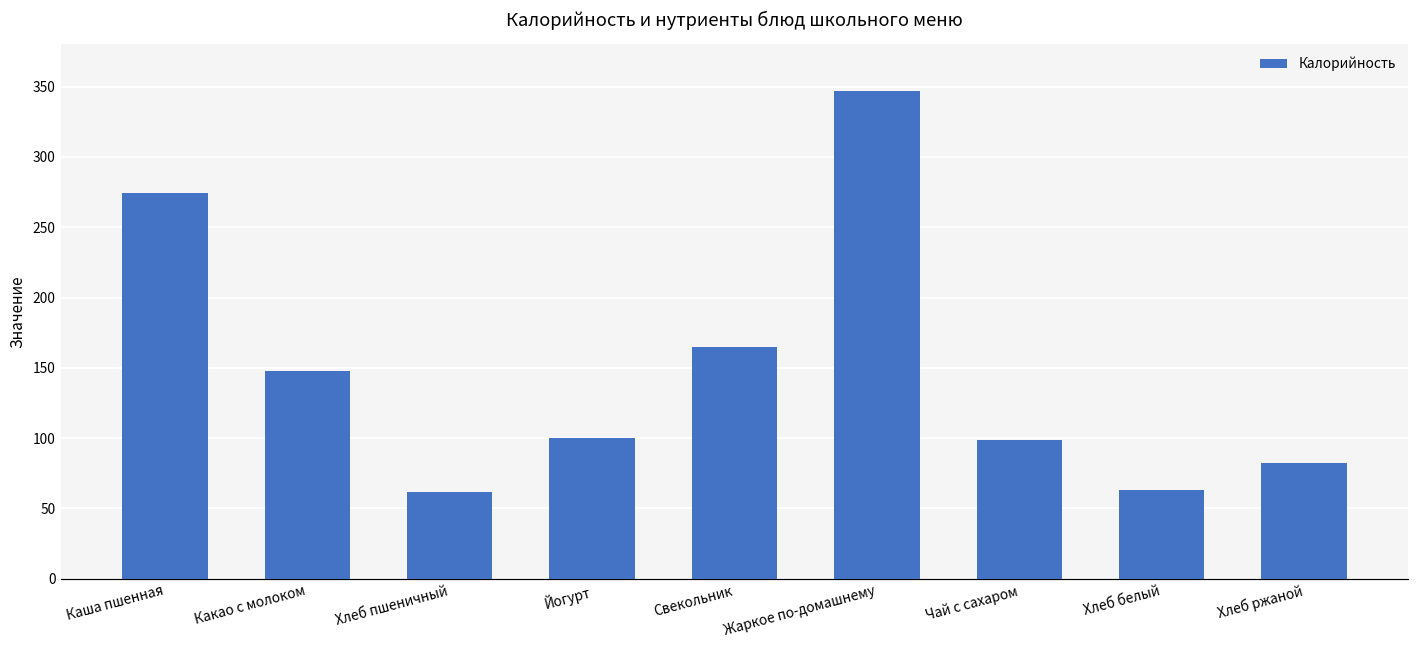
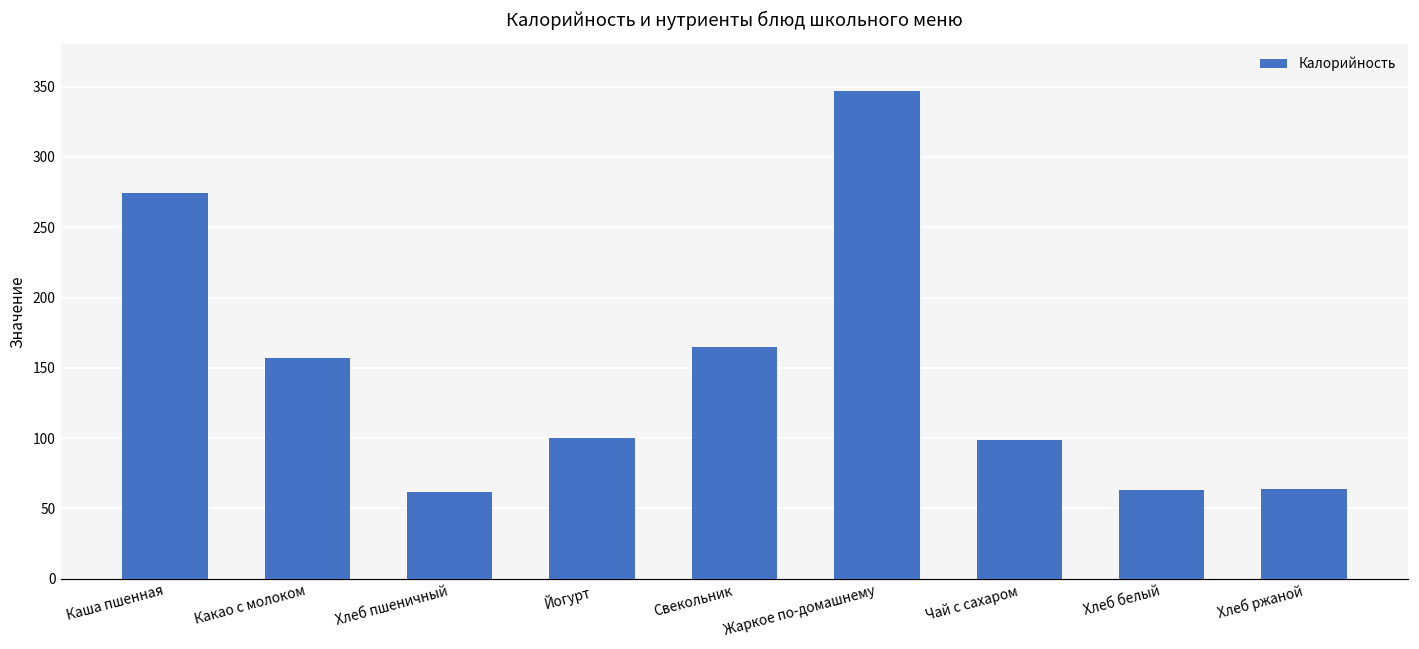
  {
    "Каша пшенная": 274,
-   "Какао с молоком": 148,
+   "Какао с молоком": 157,
    "Хлеб пшеничный": 62,
    "Йогурт": 100,
    "Свекольник": 165,
    "Жаркое по-домашнему": 347,
    "Чай с сахаром": 99,
    "Хлеб белый": 63,
-   "Хлеб ржаной": 82
+   "Хлеб ржаной": 64
  }
